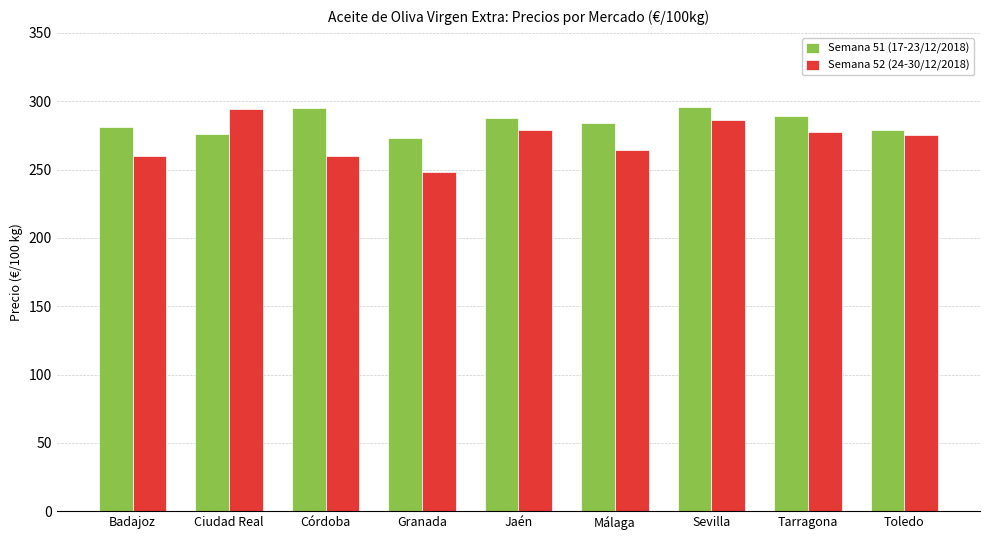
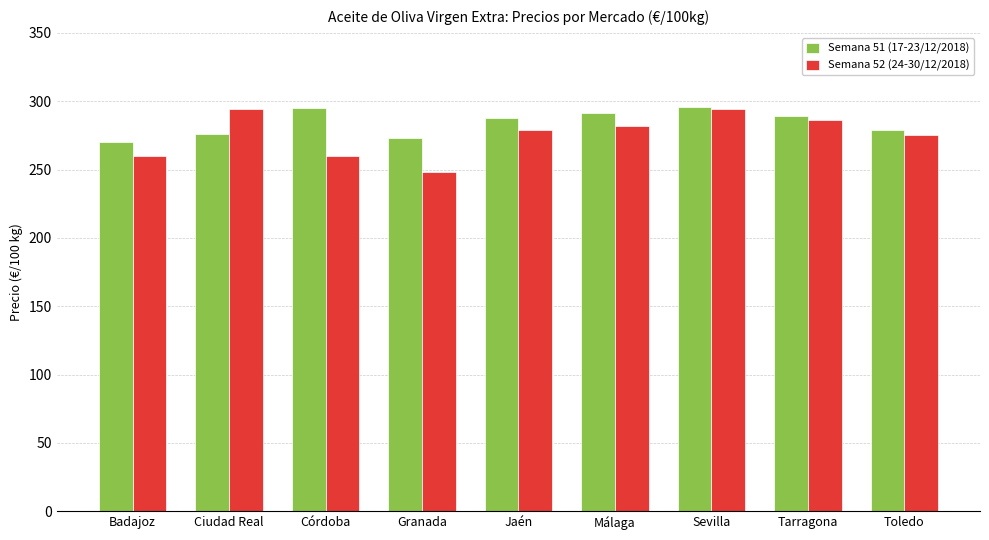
  {
    "Semana 51 (17-23/12/2018)": {
-     "Badajoz": 281,
+     "Badajoz": 270,
      "Ciudad Real": 276,
      "Córdoba": 295,
      "Granada": 273,
      "Jaén": 288,
-     "Málaga": 284,
+     "Málaga": 291,
      "Sevilla": 296,
      "Tarragona": 289,
      "Toledo": 279
    },
    "Semana 52 (24-30/12/2018)": {
      "Badajoz": 260,
      "Ciudad Real": 294,
      "Córdoba": 260,
      "Granada": 248,
      "Jaén": 279,
-     "Málaga": 264,
-     "Sevilla": 286,
-     "Tarragona": 278,
+     "Málaga": 282,
+     "Sevilla": 295,
+     "Tarragona": 286,
      "Toledo": 275
    }
  }
